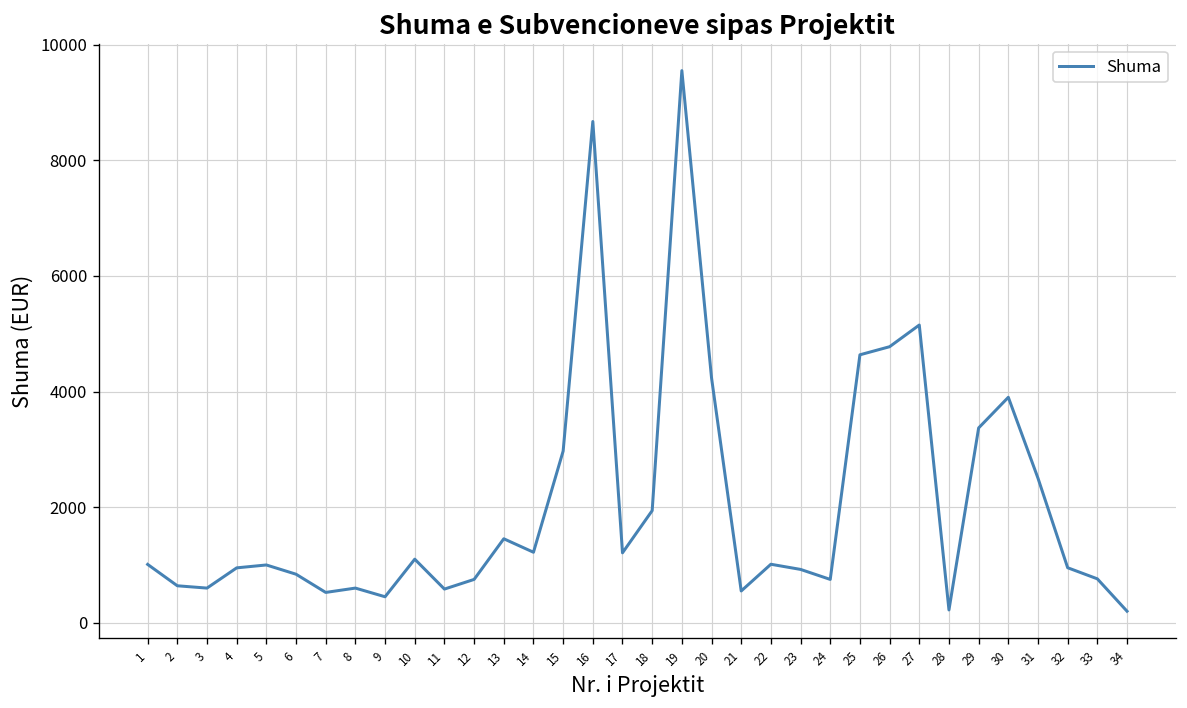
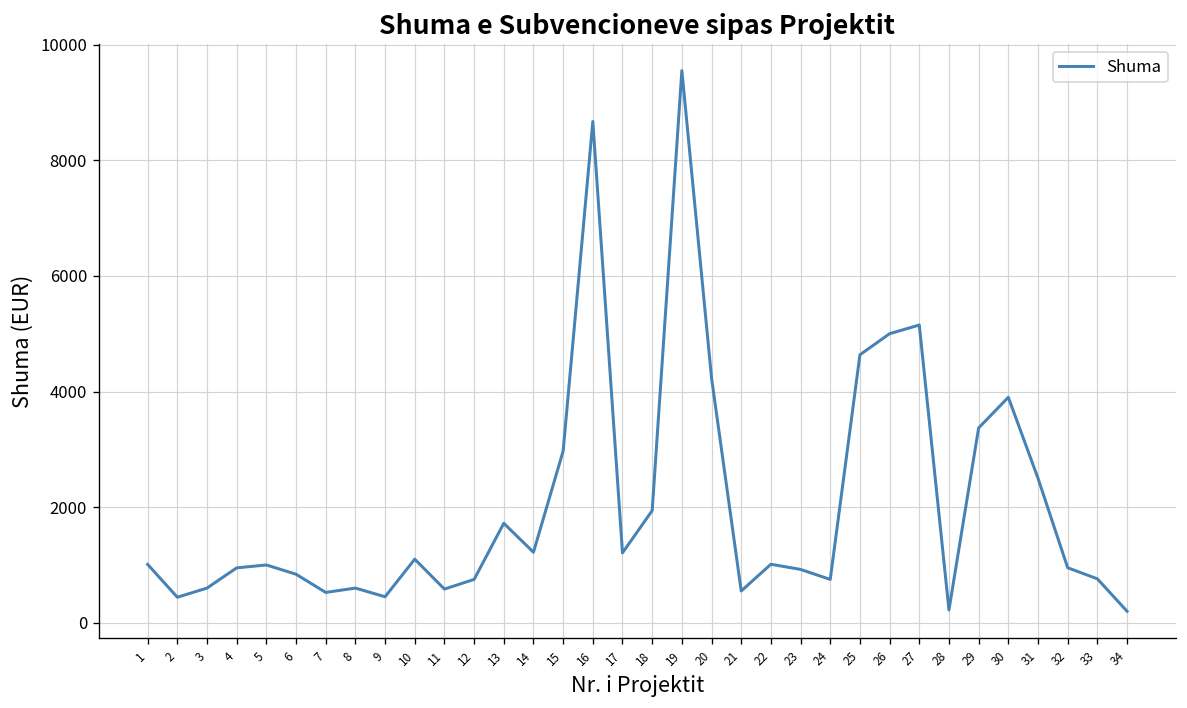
  {
    "1": 1000,
-   "2": 600,
+   "2": 400,
    "3": 600,
    "4": 1000,
    "5": 1000,
    "6": 800,
    "7": 500,
    "8": 600,
    "9": 500,
    "10": 1100,
    "11": 600,
    "12": 800,
-   "13": 1500,
+   "13": 1700,
    "14": 1200,
    "15": 3000,
    "16": 8700,
    "17": 1200,
    "18": 1900,
    "19": 9600,
    "20": 4200,
    "21": 600,
    "22": 1000,
    "23": 900,
    "24": 800,
    "25": 4600,
-   "26": 4800,
+   "26": 5000,
    "27": 5200,
    "28": 200,
    "29": 3400,
    "30": 3900,
    "31": 2500,
    "32": 1000,
    "33": 800,
    "34": 200
  }
